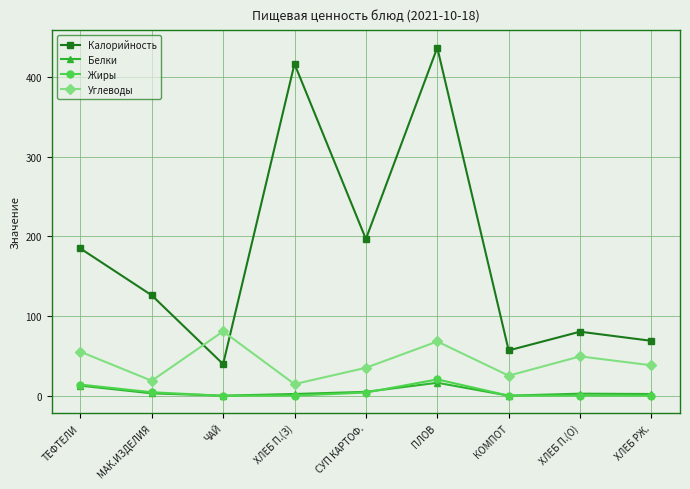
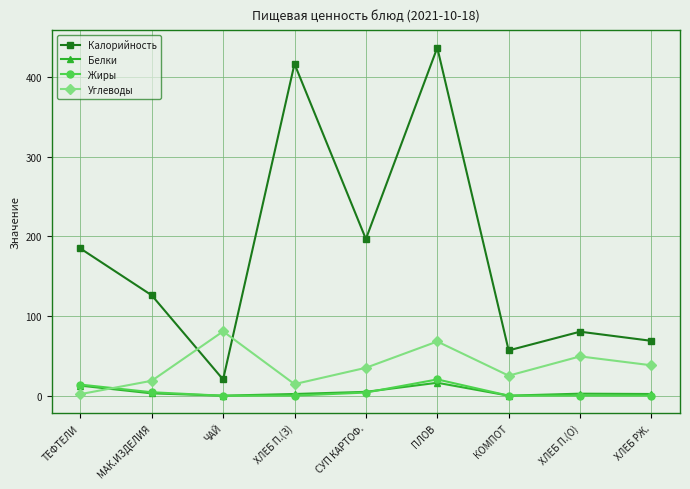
  {
    "Калорийность": {
      "ТЕФТЕЛИ": 180,
      "МАК.ИЗДЕЛИЯ": 130,
-     "ЧАЙ": 40,
+     "ЧАЙ": 20,
      "ХЛЕБ П.(З)": 420,
      "СУП КАРТОФ.": 200,
      "ПЛОВ": 440,
      "КОМПОТ": 60,
      "ХЛЕБ П.(О)": 80,
      "ХЛЕБ РЖ.": 70
    },
    "Углеводы": {
-     "ТЕФТЕЛИ": 60,
+     "ТЕФТЕЛИ": 0,
      "МАК.ИЗДЕЛИЯ": 20,
      "ЧАЙ": 80,
      "ХЛЕБ П.(З)": 10,
      "СУП КАРТОФ.": 40,
      "ПЛОВ": 70,
      "КОМПОТ": 30,
      "ХЛЕБ П.(О)": 50,
      "ХЛЕБ РЖ.": 40
    }
  }
